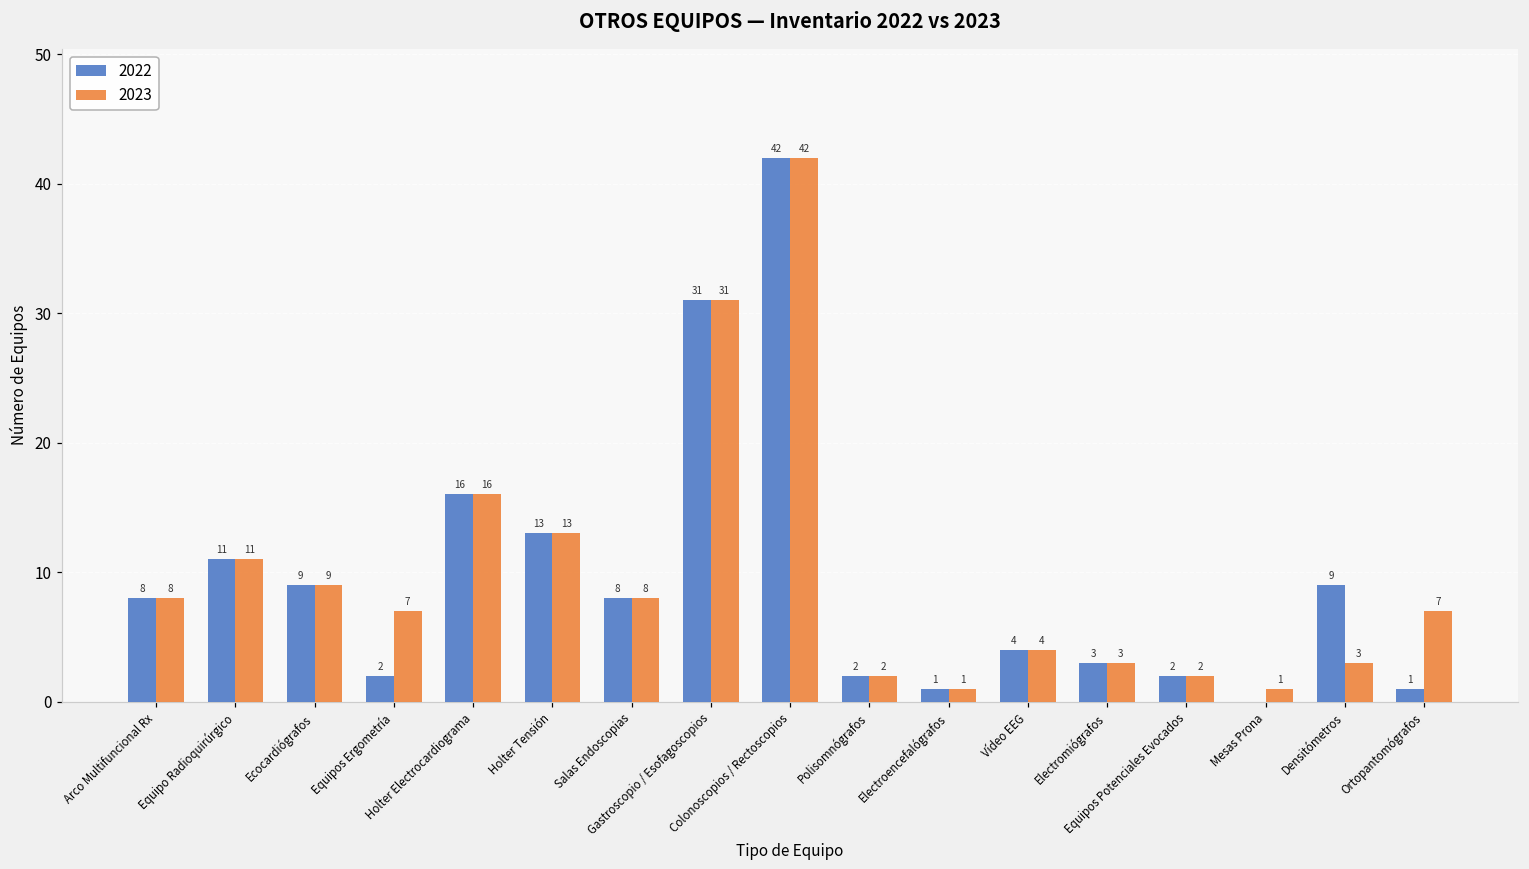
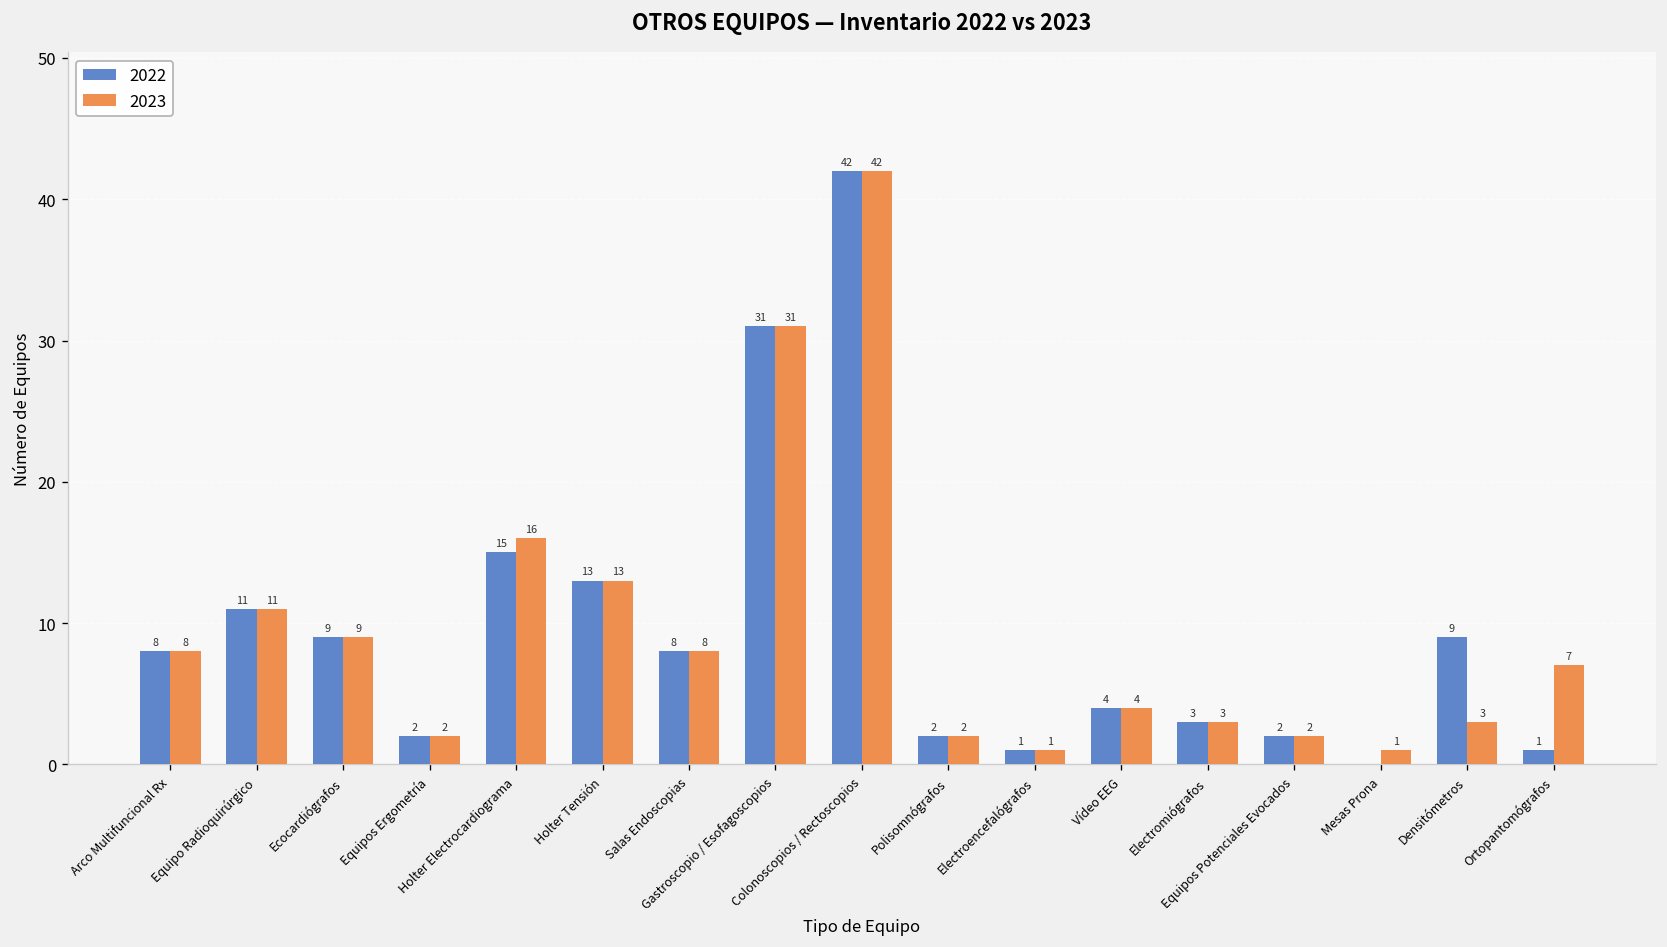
  {
    "2022": {
      "Arco Multifuncional Rx": 8,
      "Equipo Radioquirúrgico": 11,
      "Ecocardiógrafos": 9,
      "Equipos Ergometría": 2,
-     "Holter Electrocardiograma": 16,
+     "Holter Electrocardiograma": 15,
      "Holter Tensión": 13,
      "Salas Endoscopias": 8,
      "Gastroscopio / Esofagoscopios": 31,
      "Colonoscopios / Rectoscopios": 42,
      "Polisomnógrafos": 2,
      "Electroencefalógrafos": 1,
      "Vídeo EEG": 4,
      "Electromiógrafos": 3,
      "Equipos Potenciales Evocados": 2,
      "Densitómetros": 9,
      "Ortopantomógrafos": 1
    },
    "2023": {
      "Arco Multifuncional Rx": 8,
      "Equipo Radioquirúrgico": 11,
      "Ecocardiógrafos": 9,
-     "Equipos Ergometría": 7,
+     "Equipos Ergometría": 2,
      "Holter Electrocardiograma": 16,
      "Holter Tensión": 13,
      "Salas Endoscopias": 8,
      "Gastroscopio / Esofagoscopios": 31,
      "Colonoscopios / Rectoscopios": 42,
      "Polisomnógrafos": 2,
      "Electroencefalógrafos": 1,
      "Vídeo EEG": 4,
      "Electromiógrafos": 3,
      "Equipos Potenciales Evocados": 2,
      "Mesas Prona": 1,
      "Densitómetros": 3,
      "Ortopantomógrafos": 7
    }
  }
